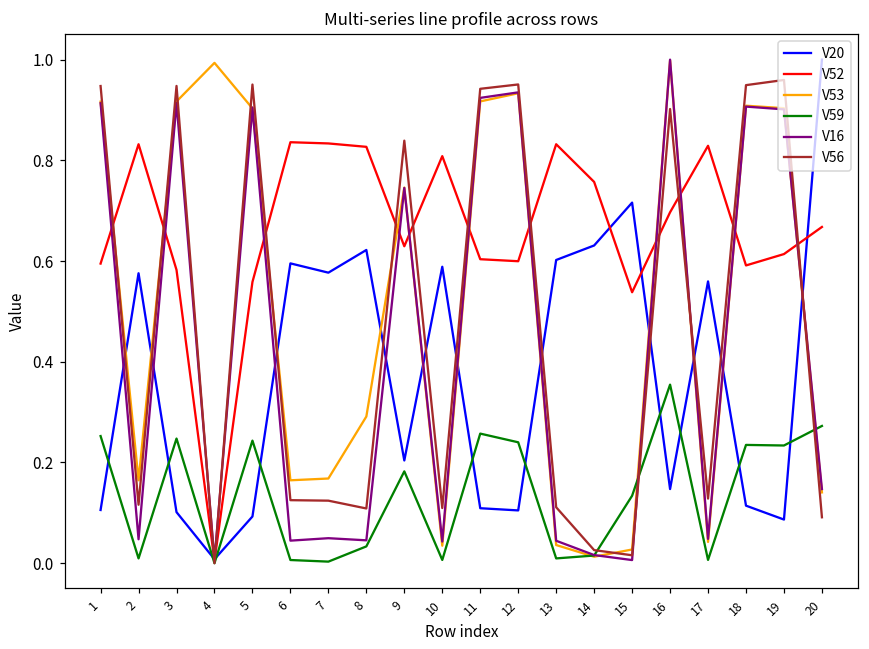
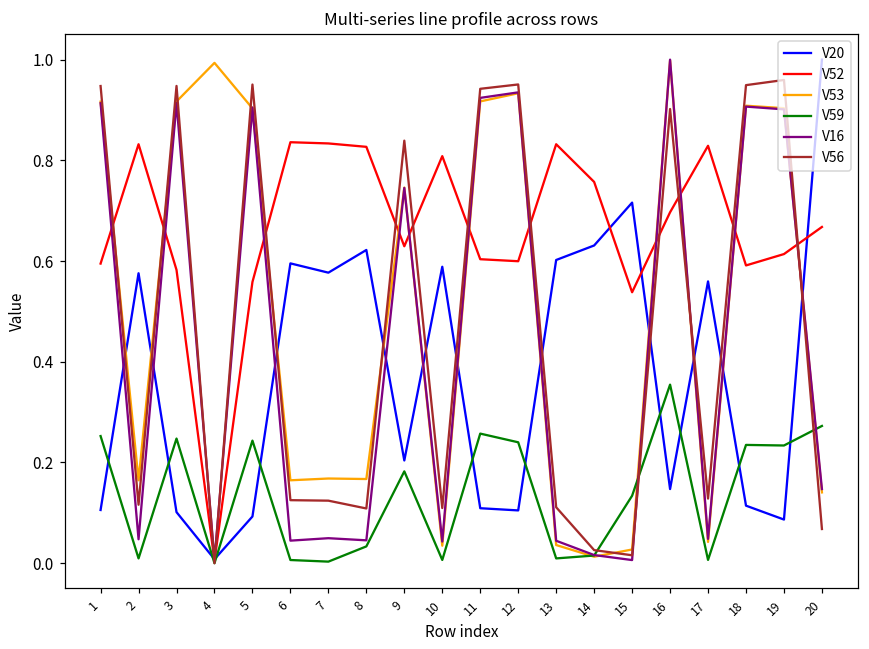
  {
    "V20": {
      "1": 0.11,
      "2": 0.58,
      "3": 0.10,
      "5": 0.09,
      "6": 0.60,
      "7": 0.58,
      "8": 0.62,
      "9": 0.20,
      "10": 0.59,
      "11": 0.11,
      "12": 0.10,
      "13": 0.60,
      "14": 0.63,
      "15": 0.72,
      "16": 0.15,
      "17": 0.56,
      "18": 0.11,
      "19": 0.09
    },
    "V52": {
      "1": 0.60,
      "2": 0.83,
      "3": 0.58,
      "5": 0.56,
      "6": 0.84,
      "7": 0.83,
      "8": 0.83,
      "9": 0.63,
      "10": 0.81,
      "11": 0.60,
      "12": 0.60,
      "13": 0.83,
      "14": 0.76,
      "15": 0.54,
      "16": 0.70,
      "17": 0.83,
      "18": 0.59,
      "19": 0.61,
      "20": 0.67
    },
    "V53": {
      "2": 0.16,
      "4": 0.99,
      "6": 0.16,
      "7": 0.17,
-     "8": 0.29,
+     "8": 0.17,
      "10": 0.03,
      "11": 0.92,
      "13": 0.04,
      "15": 0.03,
      "17": 0.04,
      "20": 0.14
    },
    "V59": {
      "1": 0.25,
      "2": 0.01,
      "3": 0.25,
      "5": 0.24,
      "6": 0.01,
      "7": 0.00,
      "8": 0.03,
      "9": 0.18,
      "10": 0.01,
      "11": 0.26,
      "12": 0.24,
      "13": 0.01,
      "15": 0.13,
      "16": 0.35,
      "17": 0.01,
      "18": 0.23,
      "19": 0.23,
      "20": 0.27
    },
    "V16": {
      "2": 0.05,
      "6": 0.04,
      "7": 0.05,
      "8": 0.05,
      "10": 0.04,
      "11": 0.92,
      "13": 0.04,
      "15": 0.01,
      "17": 0.05,
      "20": 0.15
    },
    "V56": {
      "1": 0.95,
      "2": 0.12,
      "3": 0.95,
      "5": 0.95,
      "6": 0.13,
      "7": 0.12,
      "8": 0.11,
      "9": 0.84,
      "10": 0.11,
      "11": 0.94,
      "12": 0.95,
      "13": 0.11,
      "14": 0.03,
      "15": 0.02,
      "16": 0.90,
      "17": 0.13,
      "18": 0.95,
-     "20": 0.09
+     "20": 0.07
    }
  }
